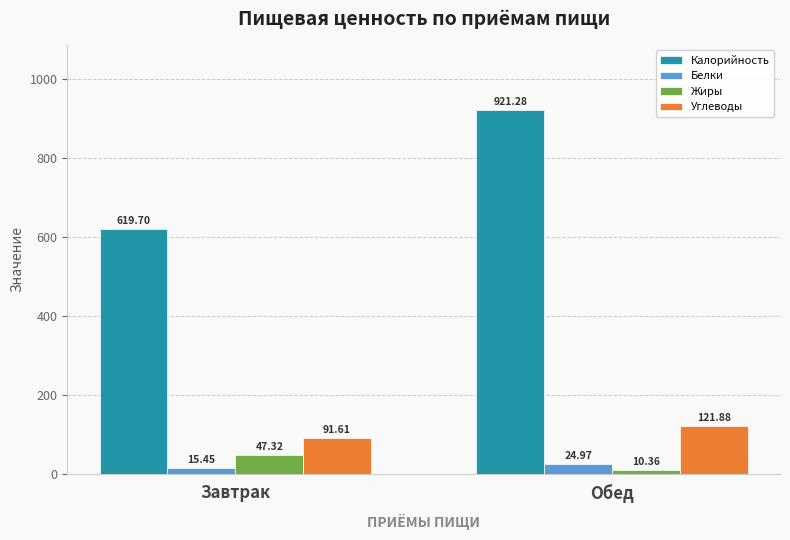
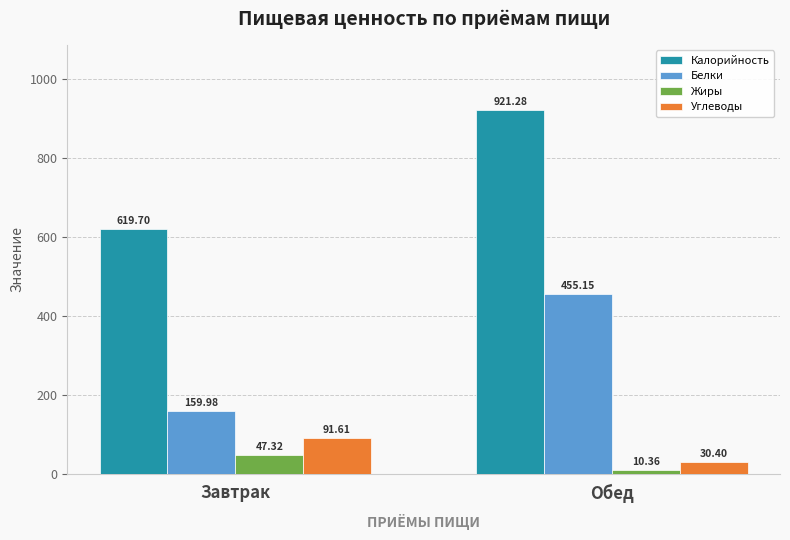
  {
    "Калорийность": {
      "Завтрак": 619.70,
      "Обед": 921.28
    },
    "Белки": {
-     "Завтрак": 15.45,
-     "Обед": 24.97
+     "Завтрак": 159.98,
+     "Обед": 455.15
    },
    "Жиры": {
      "Завтрак": 47.32,
      "Обед": 10.36
    },
    "Углеводы": {
      "Завтрак": 91.61,
-     "Обед": 121.88
+     "Обед": 30.40
    }
  }
